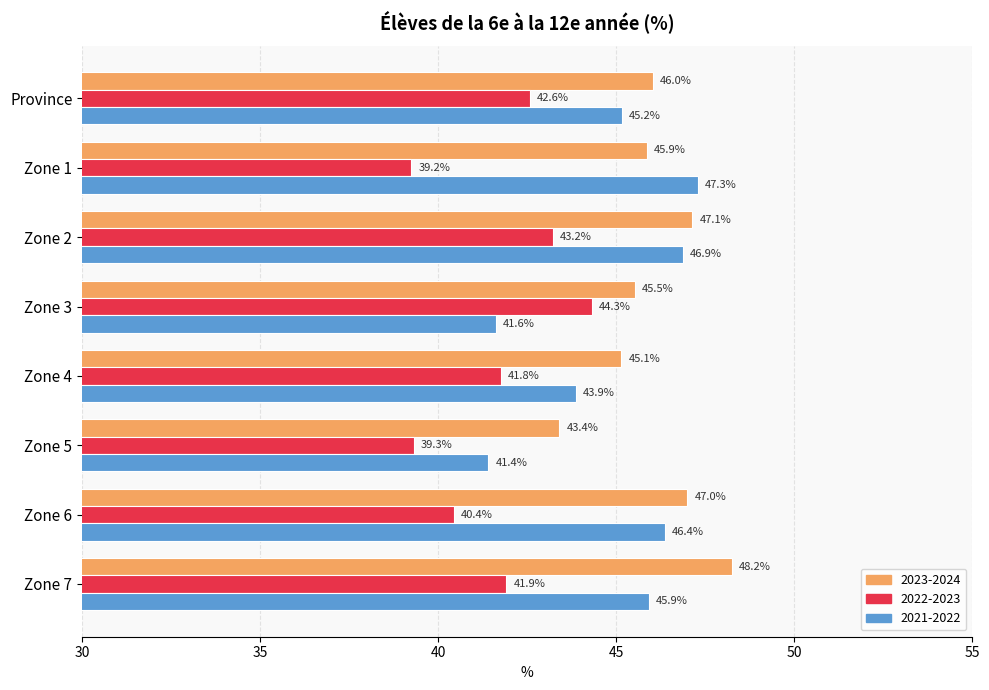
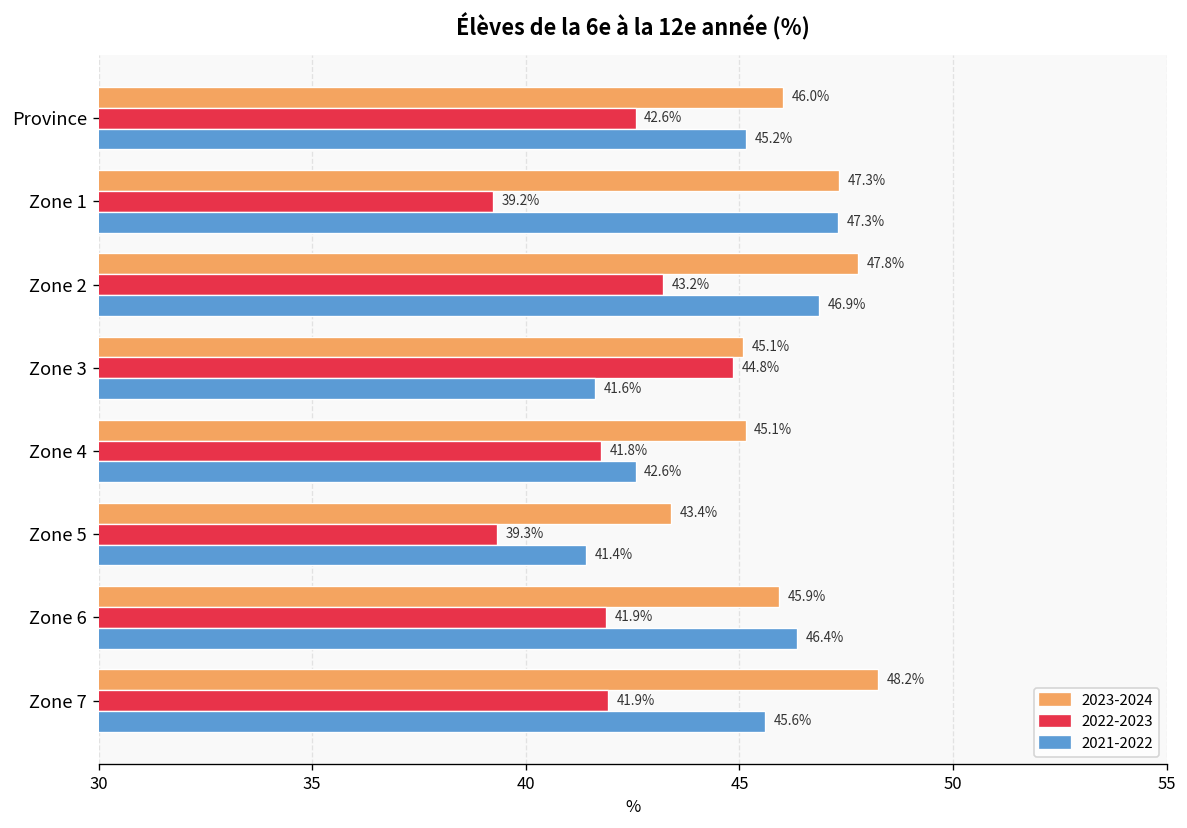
  {
    "2023-2024": {
      "Province": "46.0%",
-     "Zone 1": "45.9%",
-     "Zone 2": "47.1%",
-     "Zone 3": "45.5%",
+     "Zone 1": "47.3%",
+     "Zone 2": "47.8%",
+     "Zone 3": "45.1%",
      "Zone 4": "45.1%",
      "Zone 5": "43.4%",
-     "Zone 6": "47.0%",
+     "Zone 6": "45.9%",
      "Zone 7": "48.2%"
    },
    "2022-2023": {
      "Province": "42.6%",
      "Zone 1": "39.2%",
      "Zone 2": "43.2%",
-     "Zone 3": "44.3%",
+     "Zone 3": "44.8%",
      "Zone 4": "41.8%",
      "Zone 5": "39.3%",
-     "Zone 6": "40.4%",
+     "Zone 6": "41.9%",
      "Zone 7": "41.9%"
    },
    "2021-2022": {
      "Province": "45.2%",
      "Zone 1": "47.3%",
      "Zone 2": "46.9%",
      "Zone 3": "41.6%",
-     "Zone 4": "43.9%",
+     "Zone 4": "42.6%",
      "Zone 5": "41.4%",
      "Zone 6": "46.4%",
-     "Zone 7": "45.9%"
+     "Zone 7": "45.6%"
    }
  }
